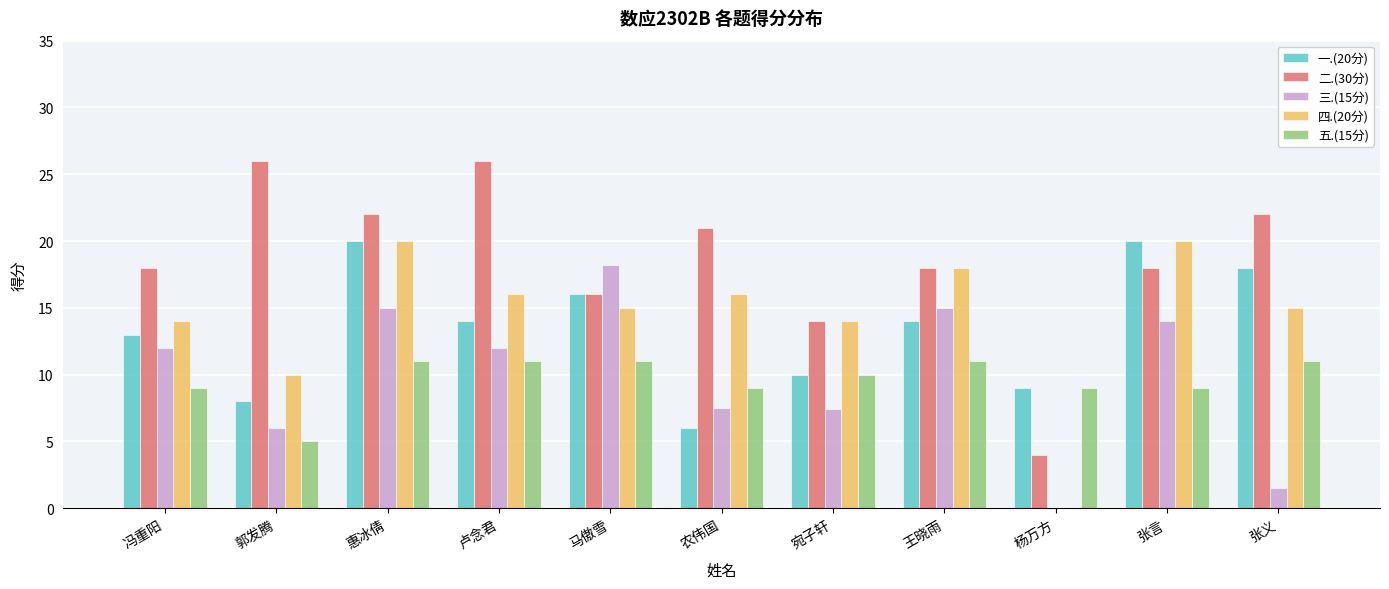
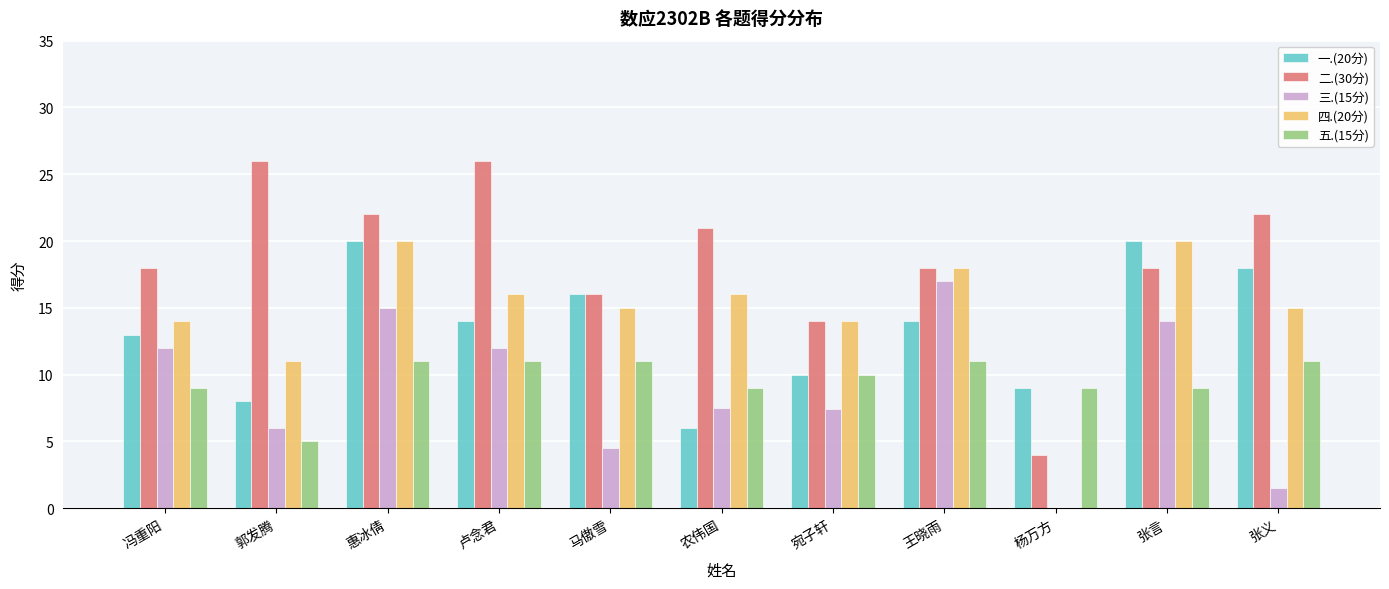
  {
    "一.(20分)": {
      "冯重阳": 13.0,
      "郭发腾": 8.0,
      "惠冰倩": 20.0,
      "卢念君": 14.0,
      "马傲雪": 16.0,
      "农伟国": 6.0,
      "宛子轩": 10.0,
      "王晓雨": 14.0,
      "杨万方": 9.0,
      "张言": 20.0,
      "张义": 18.0
    },
    "二.(30分)": {
      "冯重阳": 18.0,
      "郭发腾": 26.0,
      "惠冰倩": 22.0,
      "卢念君": 26.0,
      "马傲雪": 16.0,
      "农伟国": 21.0,
      "宛子轩": 14.0,
      "王晓雨": 18.0,
      "杨万方": 4.0,
      "张言": 18.0,
      "张义": 22.0
    },
    "三.(15分)": {
      "冯重阳": 12.0,
      "郭发腾": 6.0,
      "惠冰倩": 15.0,
      "卢念君": 12.0,
-     "马傲雪": 18.2,
+     "马傲雪": 4.5,
      "农伟国": 7.5,
      "宛子轩": 7.4,
-     "王晓雨": 15,
+     "王晓雨": 17,
      "杨万方": 0.0,
      "张言": 14.0,
      "张义": 1.5
    },
    "四.(20分)": {
      "冯重阳": 14,
-     "郭发腾": 10,
+     "郭发腾": 11,
      "惠冰倩": 20,
      "卢念君": 16,
      "马傲雪": 15,
      "农伟国": 16,
      "宛子轩": 14,
      "王晓雨": 18,
      "杨万方": 0,
      "张言": 20,
      "张义": 15
    },
    "五.(15分)": {
      "冯重阳": 9.0,
      "郭发腾": 5.0,
      "惠冰倩": 11.0,
      "卢念君": 11.0,
      "马傲雪": 11.0,
      "农伟国": 9.0,
      "宛子轩": 10.0,
      "王晓雨": 11.0,
      "杨万方": 9.0,
      "张言": 9.0,
      "张义": 11.0
    }
  }
